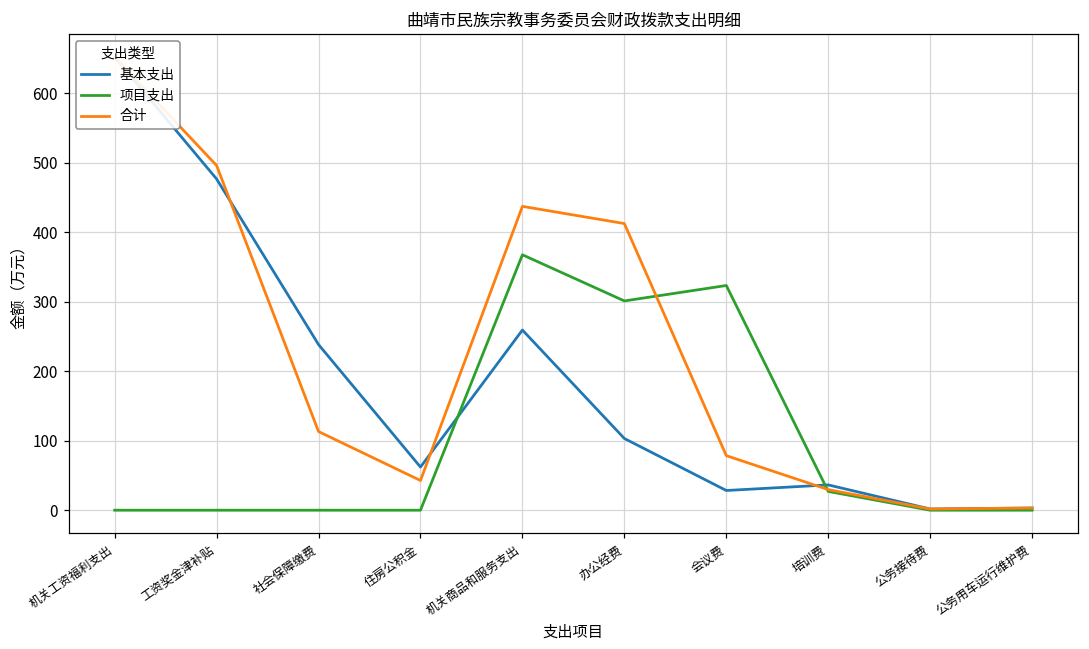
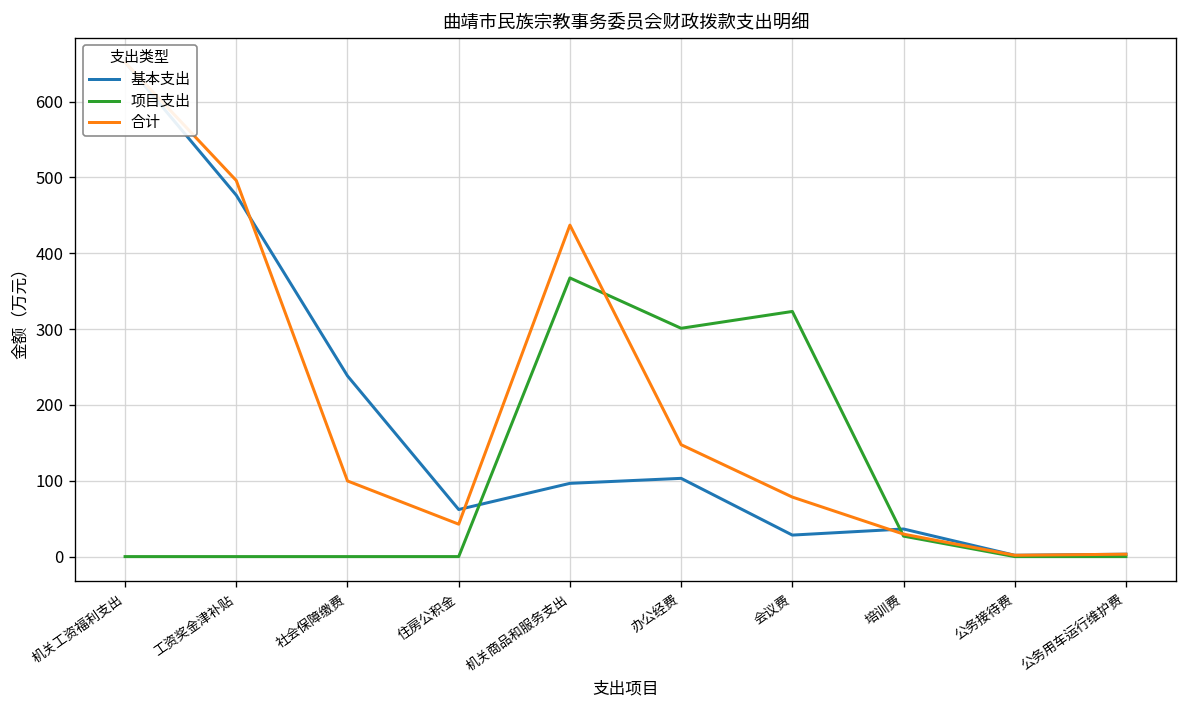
  {
    "基本支出": {
      "工资奖金津补贴": 480,
      "社会保障缴费": 240,
      "住房公积金": 60,
-     "机关商品和服务支出": 260,
+     "机关商品和服务支出": 100,
      "办公经费": 100,
      "会议费": 30,
      "培训费": 40
    },
    "项目支出": {
      "机关工资福利支出": 0,
      "工资奖金津补贴": 0,
      "社会保障缴费": 0,
      "住房公积金": 0,
      "机关商品和服务支出": 370,
      "办公经费": 300,
      "会议费": 320
    },
    "合计": {
      "工资奖金津补贴": 500,
-     "社会保障缴费": 110,
+     "社会保障缴费": 100,
      "住房公积金": 40,
      "机关商品和服务支出": 440,
-     "办公经费": 410,
+     "办公经费": 150,
      "会议费": 80
    }
  }
